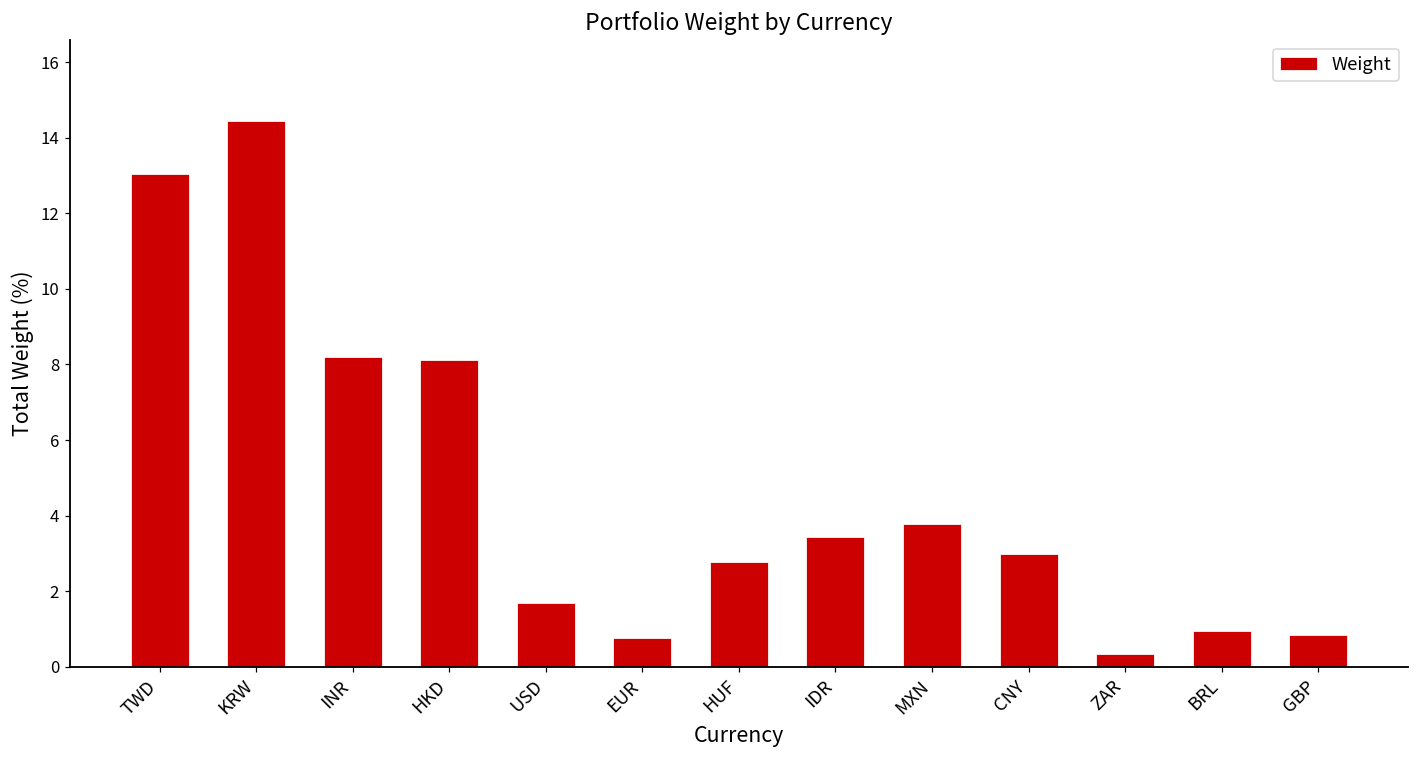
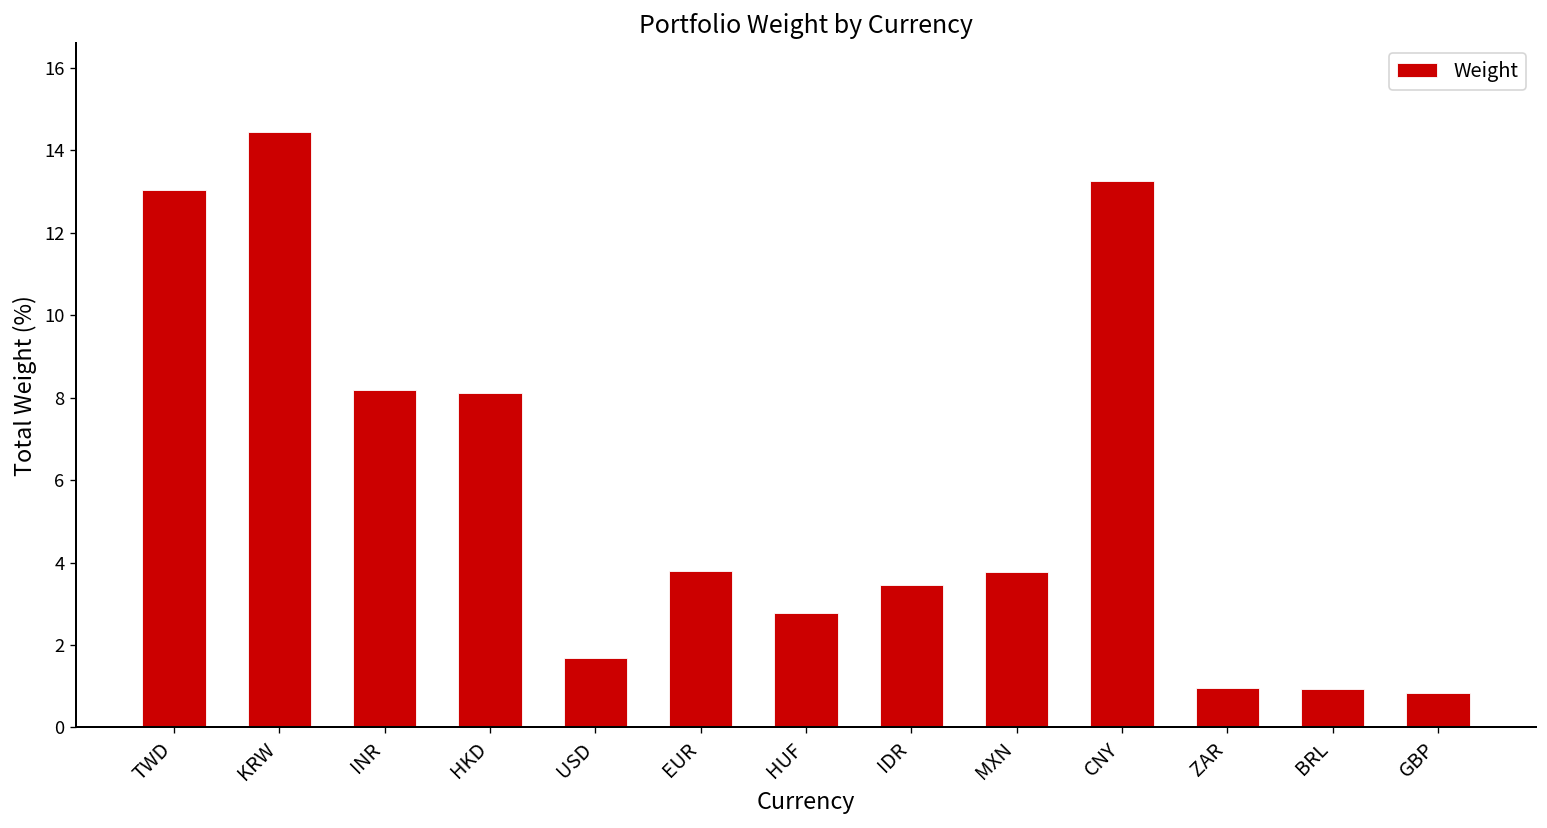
  {
    "TWD": 13.0,
    "KRW": 14.4,
    "INR": 8.2,
    "HKD": 8.1,
    "USD": 1.7,
-   "EUR": 0.8,
+   "EUR": 3.8,
    "HUF": 2.8,
    "IDR": 3.4,
    "MXN": 3.8,
-   "CNY": 3.0,
-   "ZAR": 0.3,
+   "CNY": 13.3,
+   "ZAR": 0.9,
    "BRL": 0.9,
    "GBP": 0.8
  }
